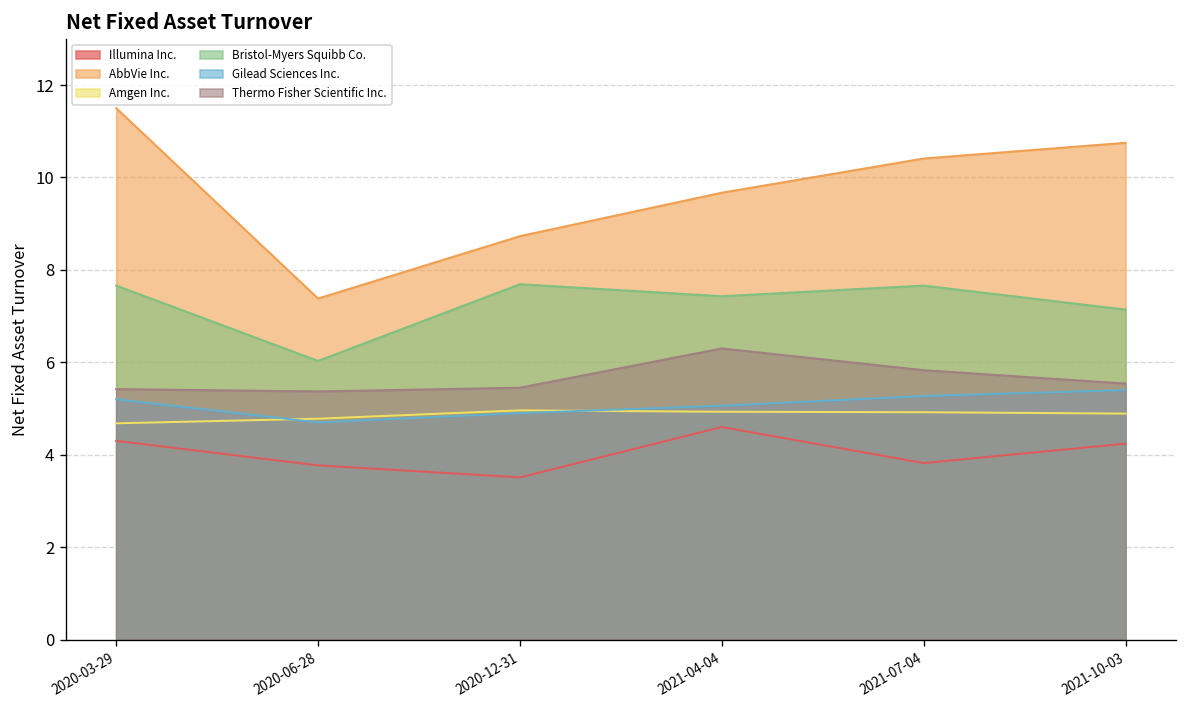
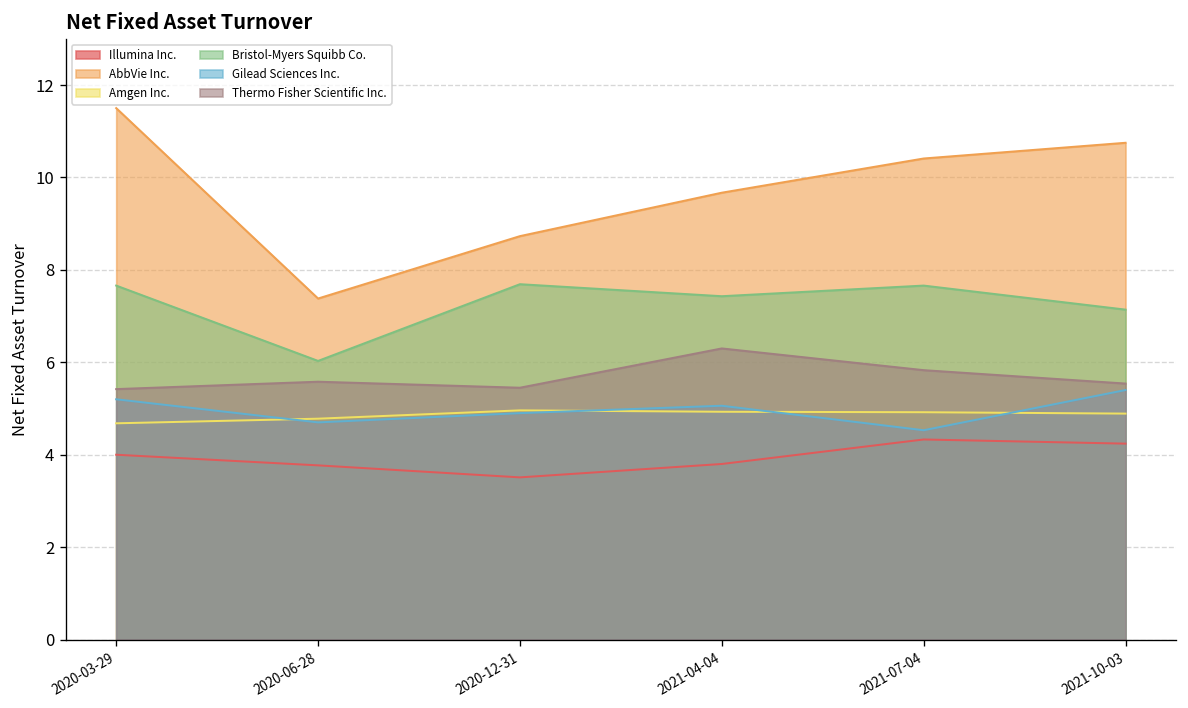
  {
    "Illumina Inc.": {
-     "2020-03-29": 4.3,
+     "2020-03-29": 4.0,
      "2020-06-28": 3.8,
      "2020-12-31": 3.5,
-     "2021-04-04": 4.6,
-     "2021-07-04": 3.8,
+     "2021-04-04": 3.8,
+     "2021-07-04": 4.3,
      "2021-10-03": 4.2
    },
    "Bristol-Myers Squibb Co.": {
      "2020-03-29": 7.7,
      "2020-06-28": 6.0,
      "2020-12-31": 7.7,
      "2021-04-04": 7.4,
      "2021-07-04": 7.7,
      "2021-10-03": 7.1
    },
    "Gilead Sciences Inc.": {
      "2020-03-29": 5.2,
      "2020-06-28": 4.7,
      "2021-04-04": 5.1,
-     "2021-07-04": 5.3,
+     "2021-07-04": 4.5,
      "2021-10-03": 5.4
    },
    "Thermo Fisher Scientific Inc.": {
      "2020-03-29": 5.4,
-     "2020-06-28": 5.4,
+     "2020-06-28": 5.6,
      "2020-12-31": 5.5,
      "2021-04-04": 6.3,
      "2021-07-04": 5.8,
      "2021-10-03": 5.5
    }
  }
